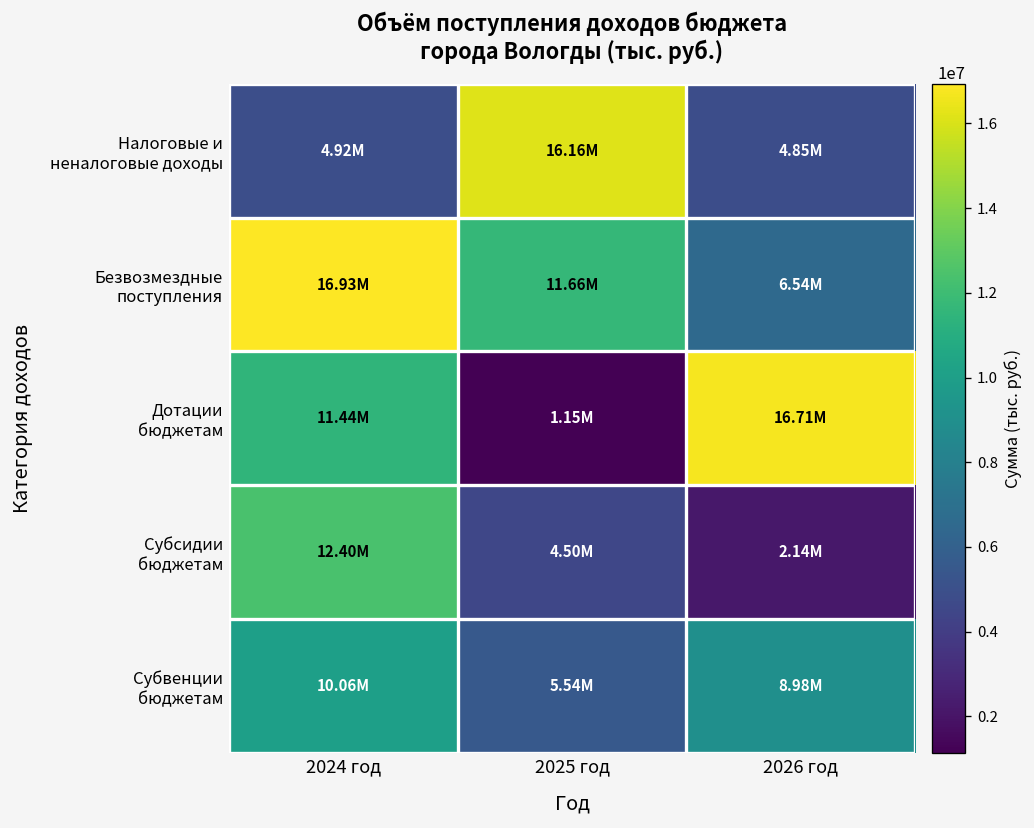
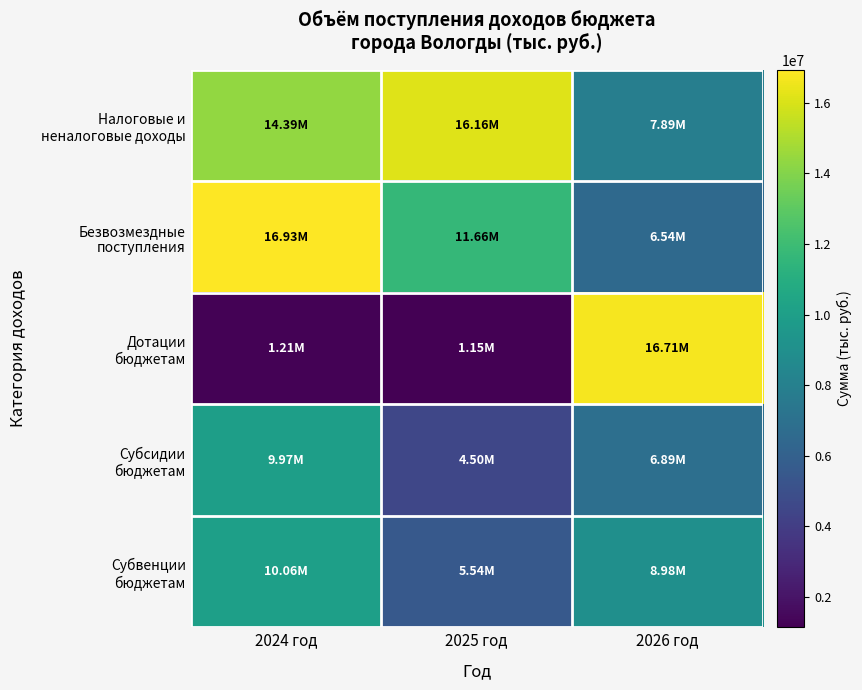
  {
    "Налоговые и неналоговые доходы": {
-     "2024 год": "4.92M",
+     "2024 год": "14.39M",
      "2025 год": "16.16M",
-     "2026 год": "4.85M"
+     "2026 год": "7.89M"
    },
    "Безвозмездные поступления": {
      "2024 год": "16.93M",
      "2025 год": "11.66M",
      "2026 год": "6.54M"
    },
    "Дотации бюджетам": {
-     "2024 год": "11.44M",
+     "2024 год": "1.21M",
      "2025 год": "1.15M",
      "2026 год": "16.71M"
    },
    "Субсидии бюджетам": {
-     "2024 год": "12.40M",
+     "2024 год": "9.97M",
      "2025 год": "4.50M",
-     "2026 год": "2.14M"
+     "2026 год": "6.89M"
    },
    "Субвенции бюджетам": {
      "2024 год": "10.06M",
      "2025 год": "5.54M",
      "2026 год": "8.98M"
    }
  }
